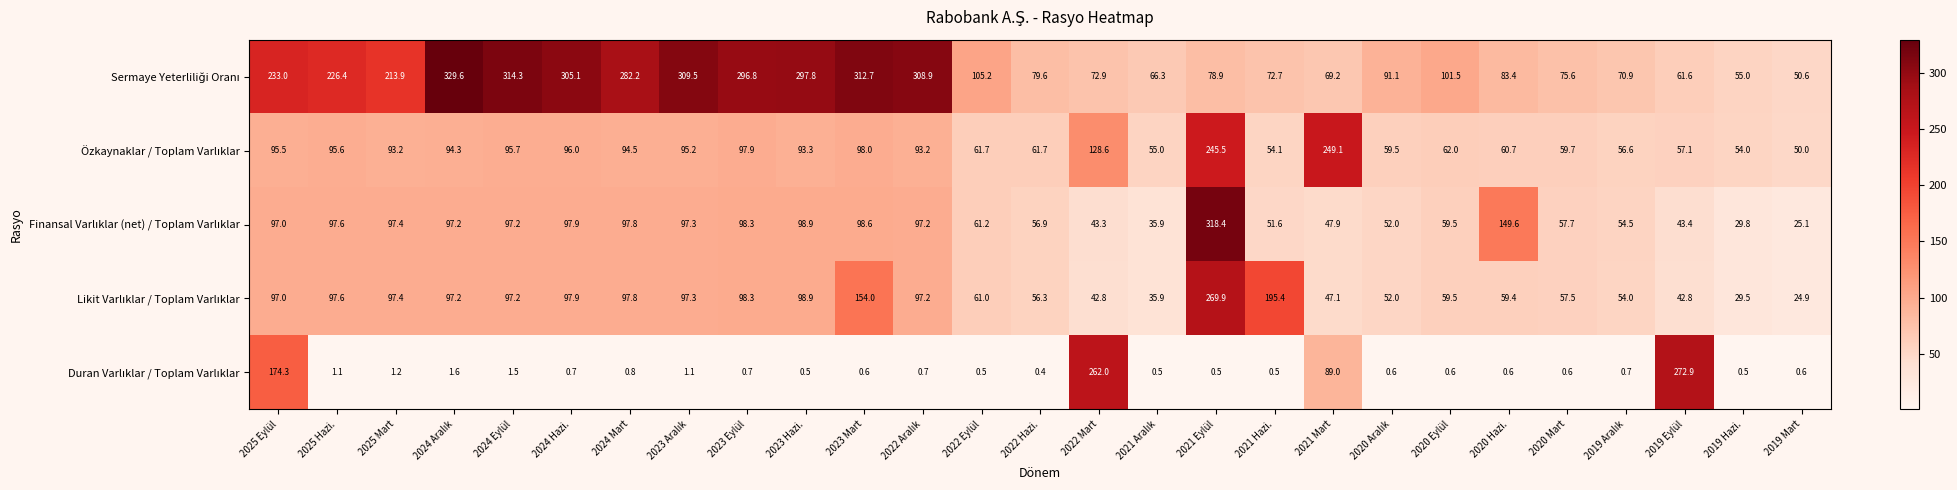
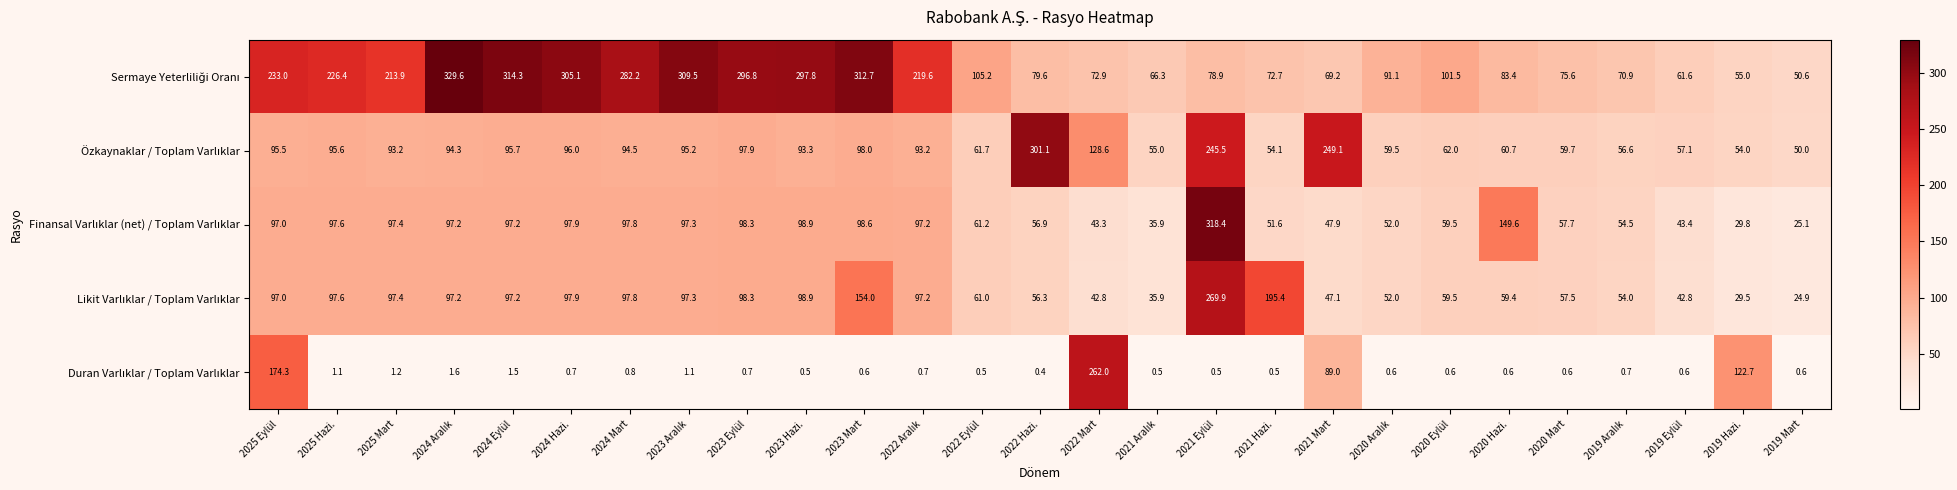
  {
    "Sermaye Yeterliliği Oranı": {
      "2025 Eylül": 233.0,
      "2025 Hazi.": 226.4,
      "2025 Mart": 213.9,
      "2024 Aralık": 329.6,
      "2024 Eylül": 314.3,
      "2024 Hazi.": 305.1,
      "2024 Mart": 282.2,
      "2023 Aralık": 309.5,
      "2023 Eylül": 296.8,
      "2023 Hazi.": 297.8,
      "2023 Mart": 312.7,
-     "2022 Aralık": 308.9,
+     "2022 Aralık": 219.6,
      "2022 Eylül": 105.2,
      "2022 Hazi.": 79.6,
      "2022 Mart": 72.9,
      "2021 Aralık": 66.3,
      "2021 Eylül": 78.9,
      "2021 Hazi.": 72.7,
      "2021 Mart": 69.2,
      "2020 Aralık": 91.1,
      "2020 Eylül": 101.5,
      "2020 Hazi.": 83.4,
      "2020 Mart": 75.6,
      "2019 Aralık": 70.9,
      "2019 Eylül": 61.6,
      "2019 Hazi.": 55.0,
      "2019 Mart": 50.6
    },
    "Özkaynaklar / Toplam Varlıklar": {
      "2025 Eylül": 95.5,
      "2025 Hazi.": 95.6,
      "2025 Mart": 93.2,
      "2024 Aralık": 94.3,
      "2024 Eylül": 95.7,
      "2024 Hazi.": 96.0,
      "2024 Mart": 94.5,
      "2023 Aralık": 95.2,
      "2023 Eylül": 97.9,
      "2023 Hazi.": 93.3,
      "2023 Mart": 98.0,
      "2022 Aralık": 93.2,
      "2022 Eylül": 61.7,
-     "2022 Hazi.": 61.7,
+     "2022 Hazi.": 301.1,
      "2022 Mart": 128.6,
      "2021 Aralık": 55.0,
      "2021 Eylül": 245.5,
      "2021 Hazi.": 54.1,
      "2021 Mart": 249.1,
      "2020 Aralık": 59.5,
      "2020 Eylül": 62.0,
      "2020 Hazi.": 60.7,
      "2020 Mart": 59.7,
      "2019 Aralık": 56.6,
      "2019 Eylül": 57.1,
      "2019 Hazi.": 54.0,
      "2019 Mart": 50.0
    },
    "Finansal Varlıklar (net) / Toplam Varlıklar": {
      "2025 Eylül": 97.0,
      "2025 Hazi.": 97.6,
      "2025 Mart": 97.4,
      "2024 Aralık": 97.2,
      "2024 Eylül": 97.2,
      "2024 Hazi.": 97.9,
      "2024 Mart": 97.8,
      "2023 Aralık": 97.3,
      "2023 Eylül": 98.3,
      "2023 Hazi.": 98.9,
      "2023 Mart": 98.6,
      "2022 Aralık": 97.2,
      "2022 Eylül": 61.2,
      "2022 Hazi.": 56.9,
      "2022 Mart": 43.3,
      "2021 Aralık": 35.9,
      "2021 Eylül": 318.4,
      "2021 Hazi.": 51.6,
      "2021 Mart": 47.9,
      "2020 Aralık": 52.0,
      "2020 Eylül": 59.5,
      "2020 Hazi.": 149.6,
      "2020 Mart": 57.7,
      "2019 Aralık": 54.5,
      "2019 Eylül": 43.4,
      "2019 Hazi.": 29.8,
      "2019 Mart": 25.1
    },
    "Likit Varlıklar / Toplam Varlıklar": {
      "2025 Eylül": 97.0,
      "2025 Hazi.": 97.6,
      "2025 Mart": 97.4,
      "2024 Aralık": 97.2,
      "2024 Eylül": 97.2,
      "2024 Hazi.": 97.9,
      "2024 Mart": 97.8,
      "2023 Aralık": 97.3,
      "2023 Eylül": 98.3,
      "2023 Hazi.": 98.9,
      "2023 Mart": 154.0,
      "2022 Aralık": 97.2,
      "2022 Eylül": 61.0,
      "2022 Hazi.": 56.3,
      "2022 Mart": 42.8,
      "2021 Aralık": 35.9,
      "2021 Eylül": 269.9,
      "2021 Hazi.": 195.4,
      "2021 Mart": 47.1,
      "2020 Aralık": 52.0,
      "2020 Eylül": 59.5,
      "2020 Hazi.": 59.4,
      "2020 Mart": 57.5,
      "2019 Aralık": 54.0,
      "2019 Eylül": 42.8,
      "2019 Hazi.": 29.5,
      "2019 Mart": 24.9
    },
    "Duran Varlıklar / Toplam Varlıklar": {
      "2025 Eylül": 174.3,
      "2025 Hazi.": 1.1,
      "2025 Mart": 1.2,
      "2024 Aralık": 1.6,
      "2024 Eylül": 1.5,
      "2024 Hazi.": 0.7,
      "2024 Mart": 0.8,
      "2023 Aralık": 1.1,
      "2023 Eylül": 0.7,
      "2023 Hazi.": 0.5,
      "2023 Mart": 0.6,
      "2022 Aralık": 0.7,
      "2022 Eylül": 0.5,
      "2022 Hazi.": 0.4,
      "2022 Mart": 262.0,
      "2021 Aralık": 0.5,
      "2021 Eylül": 0.5,
      "2021 Hazi.": 0.5,
      "2021 Mart": 89.0,
      "2020 Aralık": 0.6,
      "2020 Eylül": 0.6,
      "2020 Hazi.": 0.6,
      "2020 Mart": 0.6,
      "2019 Aralık": 0.7,
-     "2019 Eylül": 272.9,
-     "2019 Hazi.": 0.5,
+     "2019 Eylül": 0.6,
+     "2019 Hazi.": 122.7,
      "2019 Mart": 0.6
    }
  }
